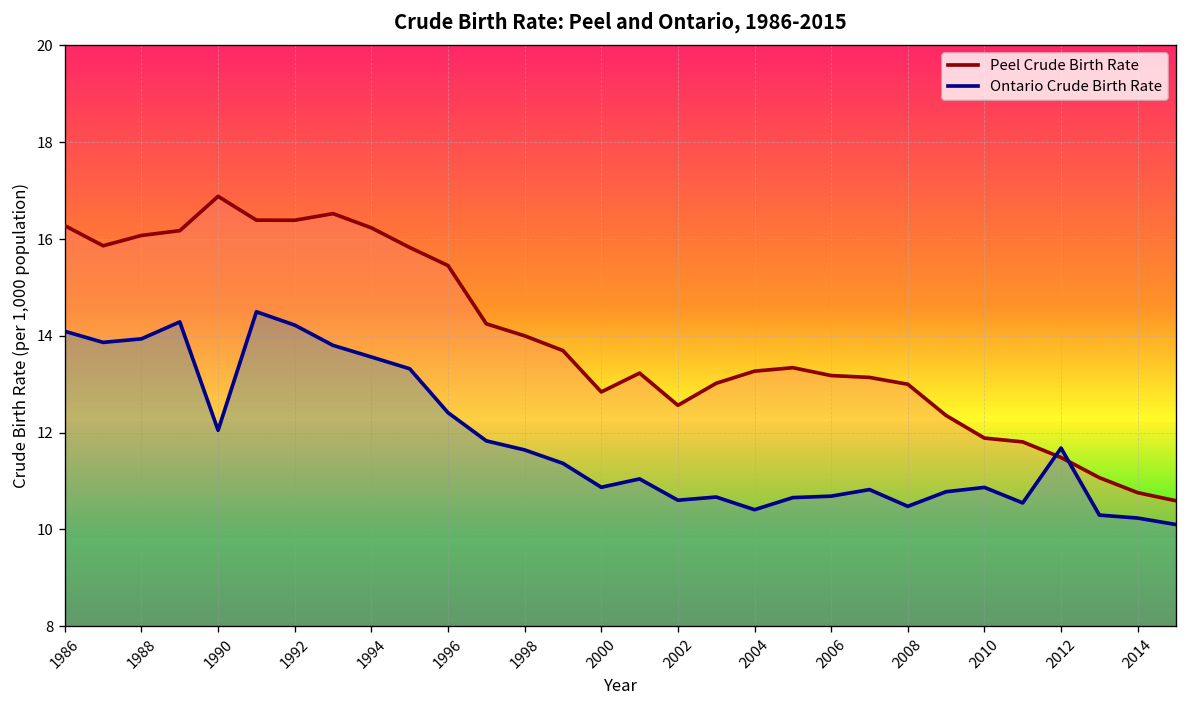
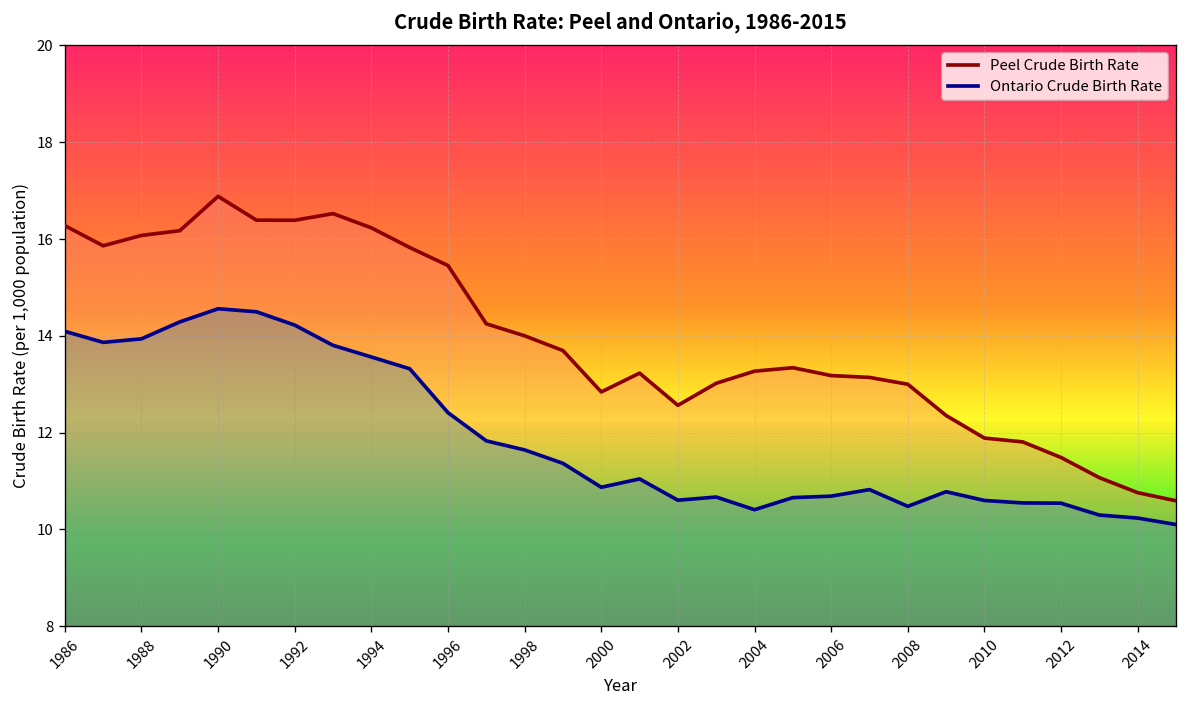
  {
    "Peel Crude Birth Rate": {
      "1986": 16.3,
      "1988": 16.1,
      "1990": 16.9,
      "1992": 16.4,
      "1994": 16.2,
      "1996": 15.5,
      "1998": 14.0,
      "2000": 12.8,
      "2002": 12.6,
      "2004": 13.3,
      "2006": 13.2,
      "2008": 13.0,
      "2010": 11.9,
      "2012": 11.5,
      "2014": 10.8
    },
    "Ontario Crude Birth Rate": {
      "1986": 14.1,
      "1988": 13.9,
-     "1990": 12.0,
+     "1990": 14.6,
      "1992": 14.2,
      "1994": 13.6,
      "1996": 12.4,
      "1998": 11.6,
      "2000": 10.9,
      "2002": 10.6,
      "2004": 10.4,
      "2006": 10.7,
      "2008": 10.5,
-     "2010": 10.9,
-     "2012": 11.7,
+     "2010": 10.6,
+     "2012": 10.5,
      "2014": 10.2
    }
  }
